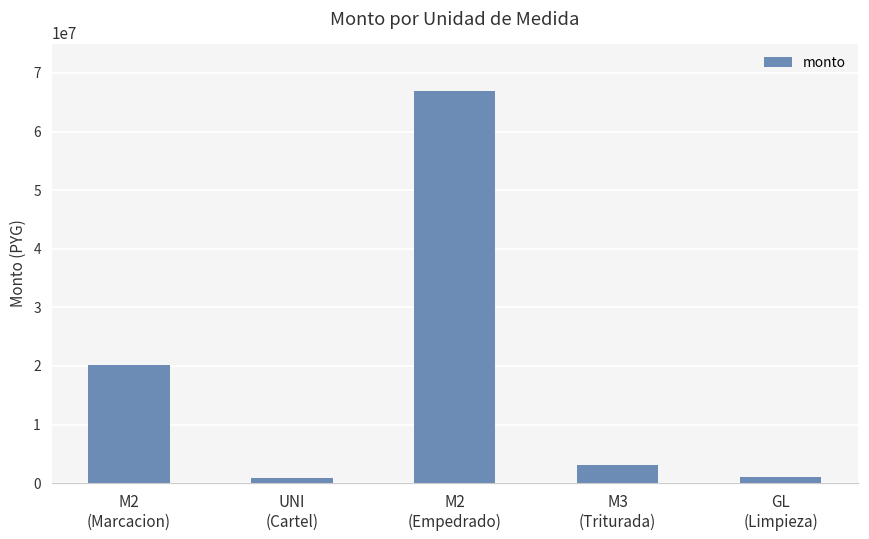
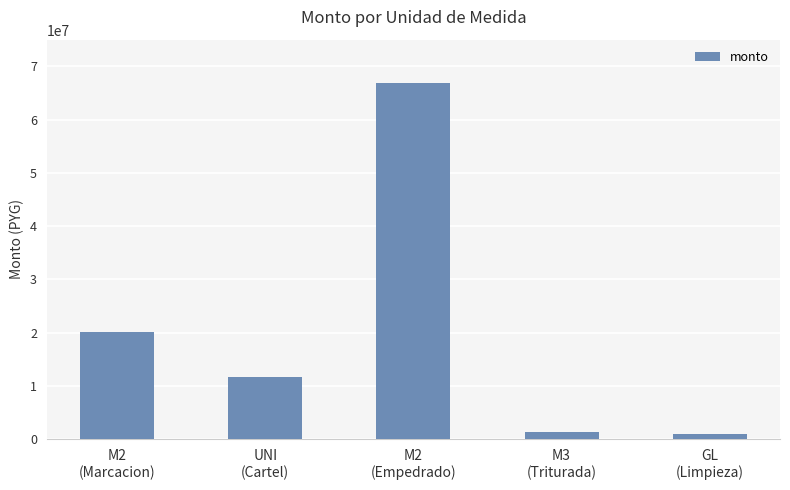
  {
    "M2 (Marcacion)": 20000000,
-   "UNI (Cartel)": 1000000,
+   "UNI (Cartel)": 12000000,
    "M2 (Empedrado)": 67000000,
-   "M3 (Triturada)": 3000000,
+   "M3 (Triturada)": 1000000,
    "GL (Limpieza)": 1000000
  }
